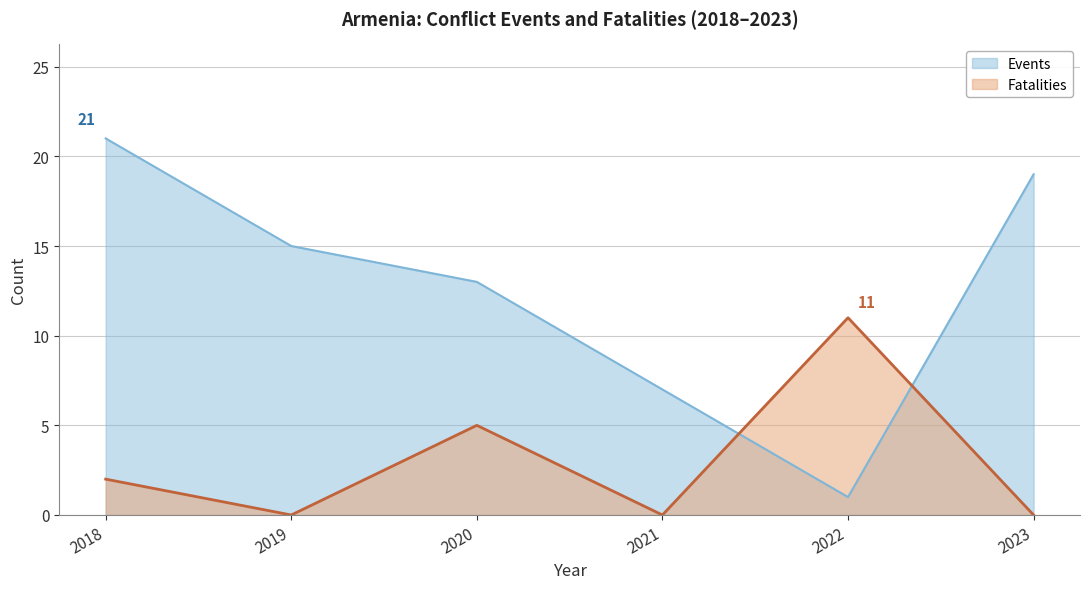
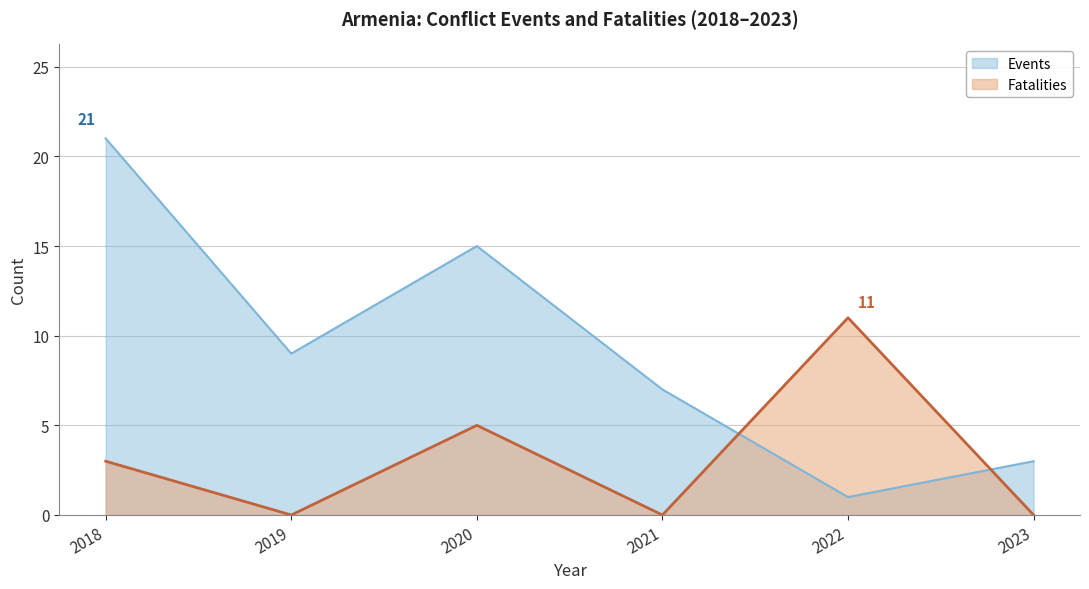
  {
    "Events": {
-     "2019": 15,
-     "2020": 13,
+     "2019": 9,
+     "2020": 15,
      "2021": 7,
      "2022": 1,
-     "2023": 19
+     "2023": 3
    },
    "Fatalities": {
-     "2018": 2,
+     "2018": 3,
      "2019": 0,
      "2020": 5,
      "2021": 0,
      "2023": 0
    }
  }
